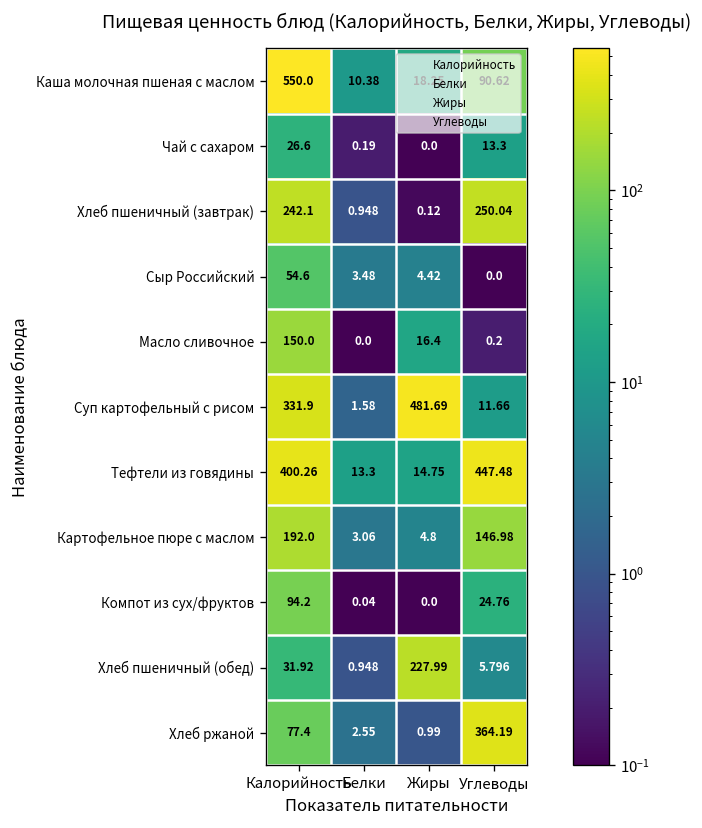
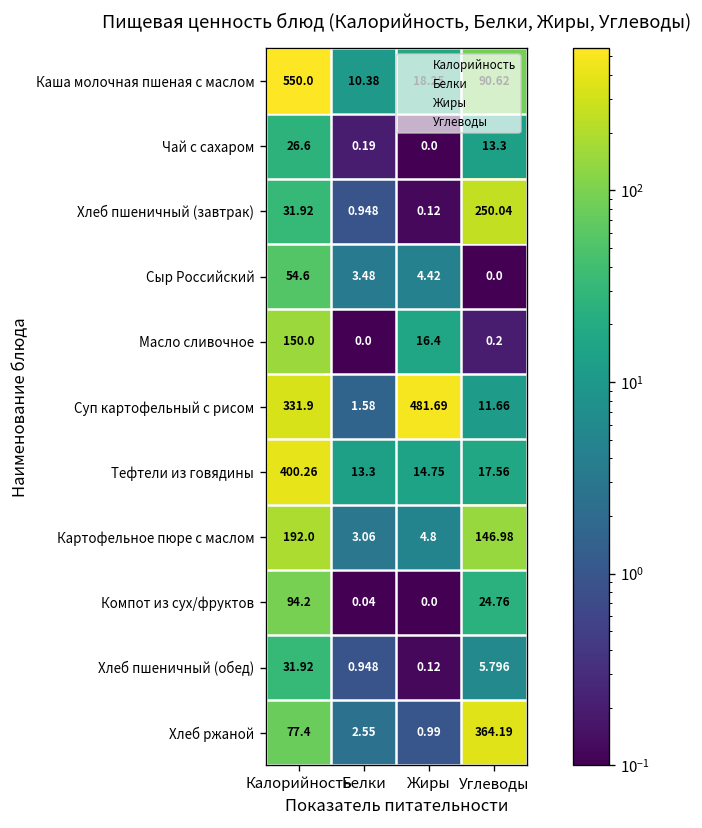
  {
    "Каша молочная пшеная с маслом": {
      "Калорийность": 550.0
    },
    "Чай с сахаром": {
      "Калорийность": 26.6,
      "Жиры": 0.0,
      "Углеводы": 13.3
    },
    "Хлеб пшеничный (завтрак)": {
-     "Калорийность": 242.1,
+     "Калорийность": 31.92,
      "Жиры": 0.12,
      "Углеводы": 250.04
    },
    "Сыр Российский": {
      "Калорийность": 54.6,
      "Жиры": 4.42,
      "Углеводы": 0.0
    },
    "Масло сливочное": {
      "Калорийность": 150.0,
      "Жиры": 16.4,
      "Углеводы": 0.2
    },
    "Суп картофельный с рисом": {
      "Калорийность": 331.9,
      "Жиры": 481.69,
      "Углеводы": 11.66
    },
    "Тефтели из говядины": {
      "Калорийность": 400.26,
      "Жиры": 14.75,
-     "Углеводы": 447.48
+     "Углеводы": 17.56
    },
    "Картофельное пюре с маслом": {
      "Калорийность": 192.0,
      "Жиры": 4.8,
      "Углеводы": 146.98
    },
    "Компот из сух/фруктов": {
      "Калорийность": 94.2,
      "Жиры": 0.0,
      "Углеводы": 24.76
    },
    "Хлеб пшеничный (обед)": {
      "Калорийность": 31.92,
-     "Жиры": 227.99,
+     "Жиры": 0.12,
      "Углеводы": 5.796
    },
    "Хлеб ржаной": {
      "Калорийность": 77.4,
      "Жиры": 0.99,
      "Углеводы": 364.19
    }
  }
